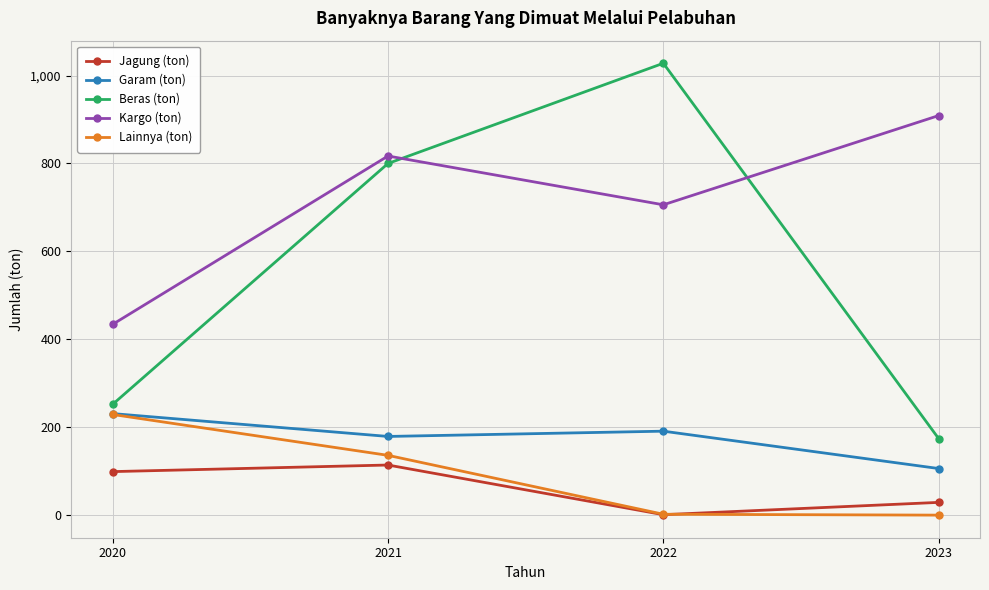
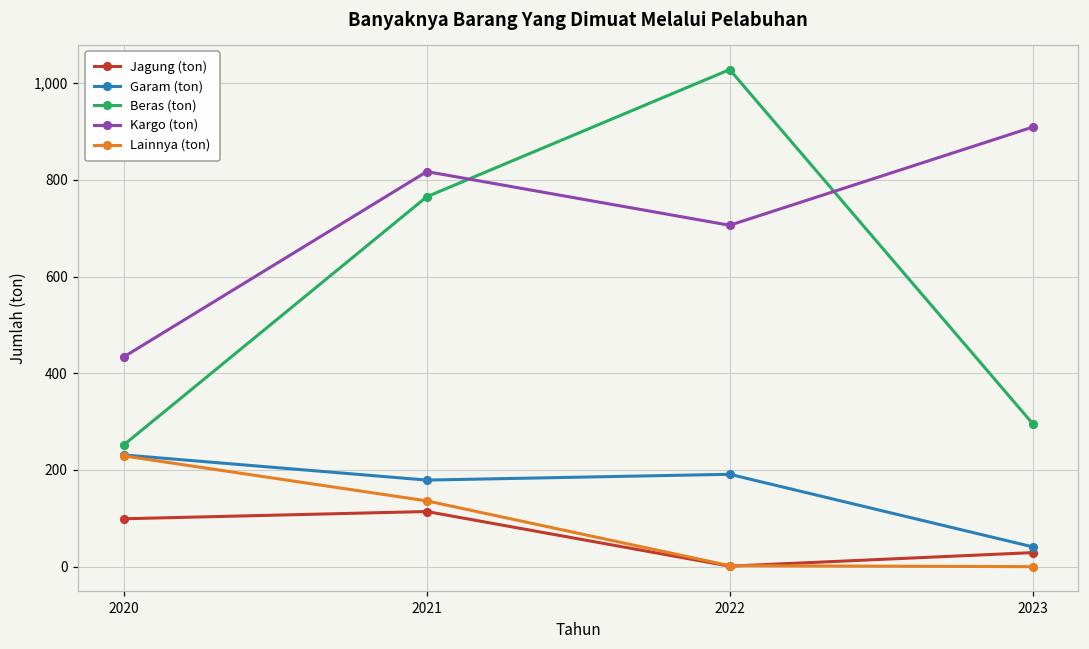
  {
    "Jagung (ton)": {
      "2020": "100",
      "2021": "110",
      "2023": "30"
    },
    "Garam (ton)": {
      "2021": "180",
      "2022": "190",
-     "2023": "110"
+     "2023": "40"
    },
    "Beras (ton)": {
      "2020": "250",
-     "2021": "800",
+     "2021": "770",
      "2022": "1,030",
-     "2023": "170"
+     "2023": "300"
    },
    "Kargo (ton)": {
      "2020": "430",
      "2021": "820",
      "2022": "710",
      "2023": "910"
    },
    "Lainnya (ton)": {
      "2021": "140",
      "2023": "0"
    }
  }
